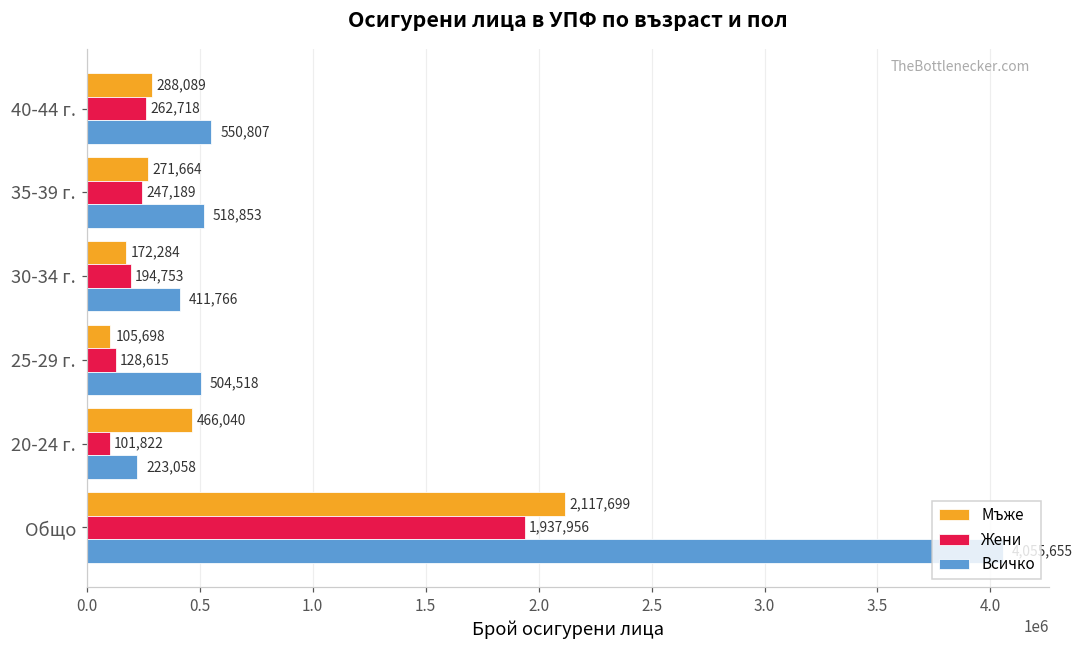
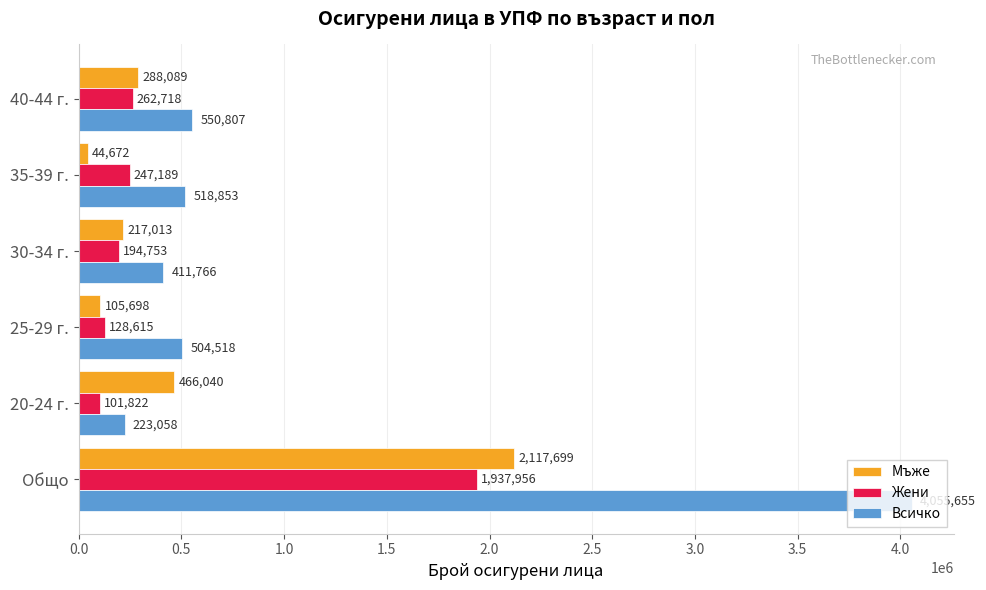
  {
    "Мъже": {
      "40-44 г.": "288,089",
-     "35-39 г.": "271,664",
-     "30-34 г.": "172,284",
+     "35-39 г.": "44,672",
+     "30-34 г.": "217,013",
      "25-29 г.": "105,698",
      "20-24 г.": "466,040",
      "Общо": "2,117,699"
    },
    "Жени": {
      "40-44 г.": "262,718",
      "35-39 г.": "247,189",
      "30-34 г.": "194,753",
      "25-29 г.": "128,615",
      "20-24 г.": "101,822",
      "Общо": "1,937,956"
    },
    "Всичко": {
      "40-44 г.": "550,807",
      "35-39 г.": "518,853",
      "30-34 г.": "411,766",
      "25-29 г.": "504,518",
      "20-24 г.": "223,058"
    }
  }
